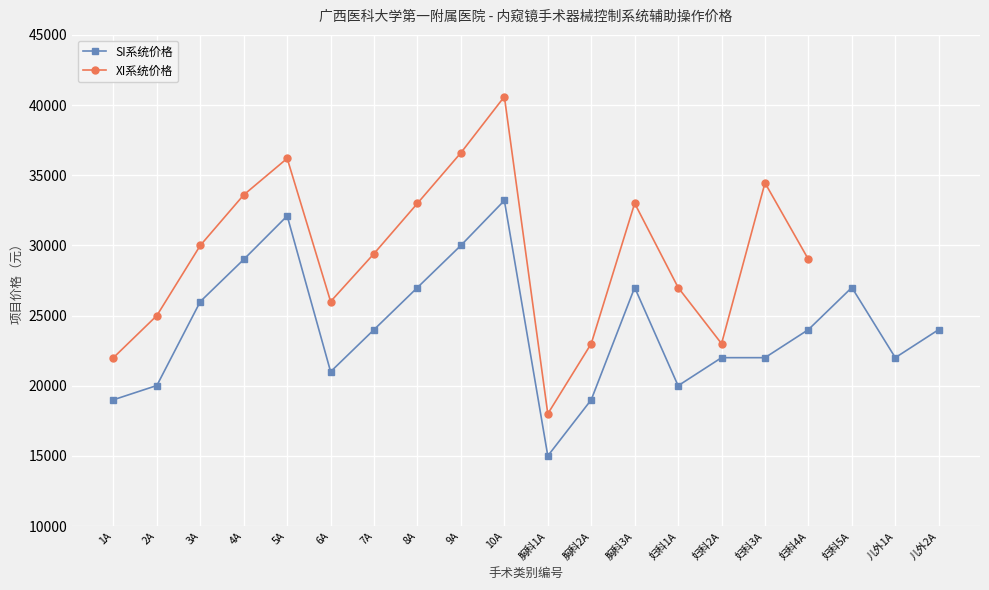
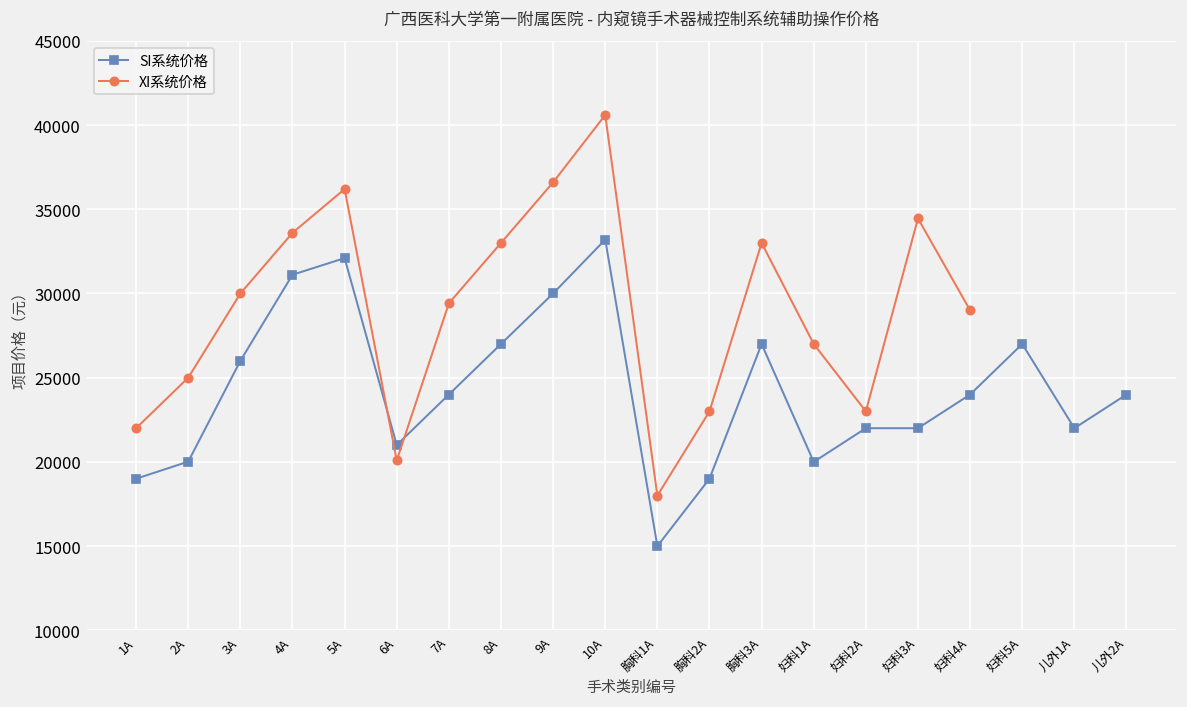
  {
    "SI系统价格": {
      "1A": 19000,
      "2A": 20000,
      "3A": 26000,
-     "4A": 29000,
+     "4A": 31100,
      "5A": 32100,
      "6A": 21000,
      "7A": 24000,
      "8A": 27000,
      "9A": 30000,
      "10A": 33200,
      "胸科1A": 15000,
      "胸科2A": 19000,
      "胸科3A": 27000,
      "妇科1A": 20000,
      "妇科2A": 22000,
      "妇科3A": 22000,
      "妇科4A": 24000,
      "妇科5A": 27000,
      "儿外1A": 22000,
      "儿外2A": 24000
    },
    "XI系统价格": {
      "1A": 22000,
      "2A": 25000,
      "3A": 30000,
      "4A": 33600,
      "5A": 36200,
-     "6A": 26000,
+     "6A": 20100,
      "7A": 29400,
      "8A": 33000,
      "9A": 36600,
      "10A": 40600,
      "胸科1A": 18000,
      "胸科2A": 23000,
      "胸科3A": 33000,
      "妇科1A": 27000,
      "妇科2A": 23000,
      "妇科3A": 34500,
      "妇科4A": 29000
    }
  }
